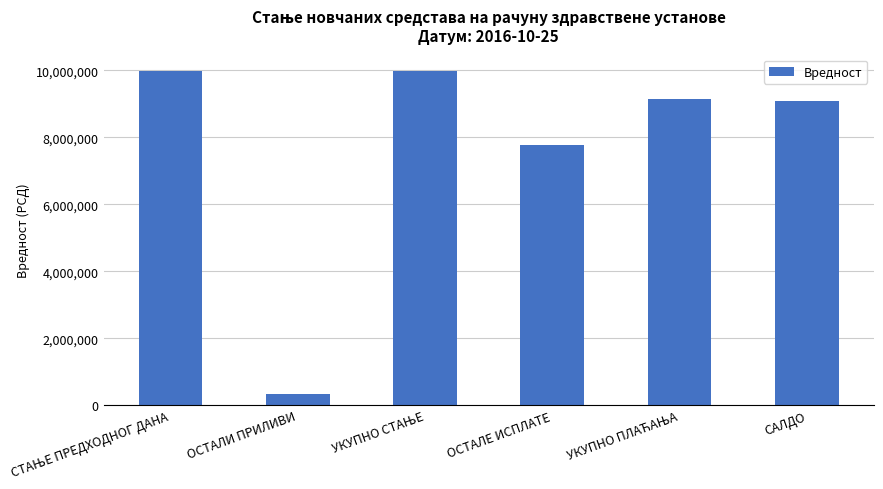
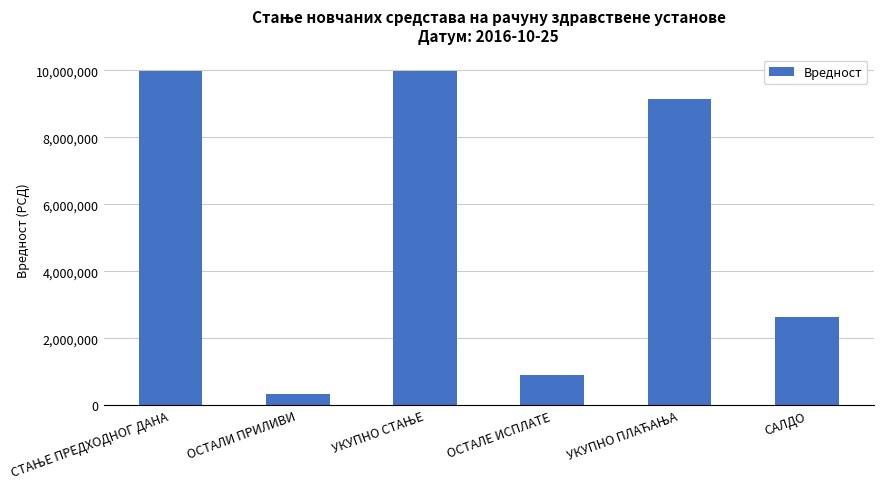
  {
    "СТАЊЕ ПРЕДХОДНОГ ДАНА": "10,000,000",
    "ОСТАЛИ ПРИЛИВИ": "300,000",
    "УКУПНО СТАЊЕ": "10,000,000",
-   "ОСТАЛЕ ИСПЛАТЕ": "7,800,000",
+   "ОСТАЛЕ ИСПЛАТЕ": "900,000",
    "УКУПНО ПЛАЋАЊА": "9,100,000",
-   "САЛДО": "9,100,000"
+   "САЛДО": "2,600,000"
  }
